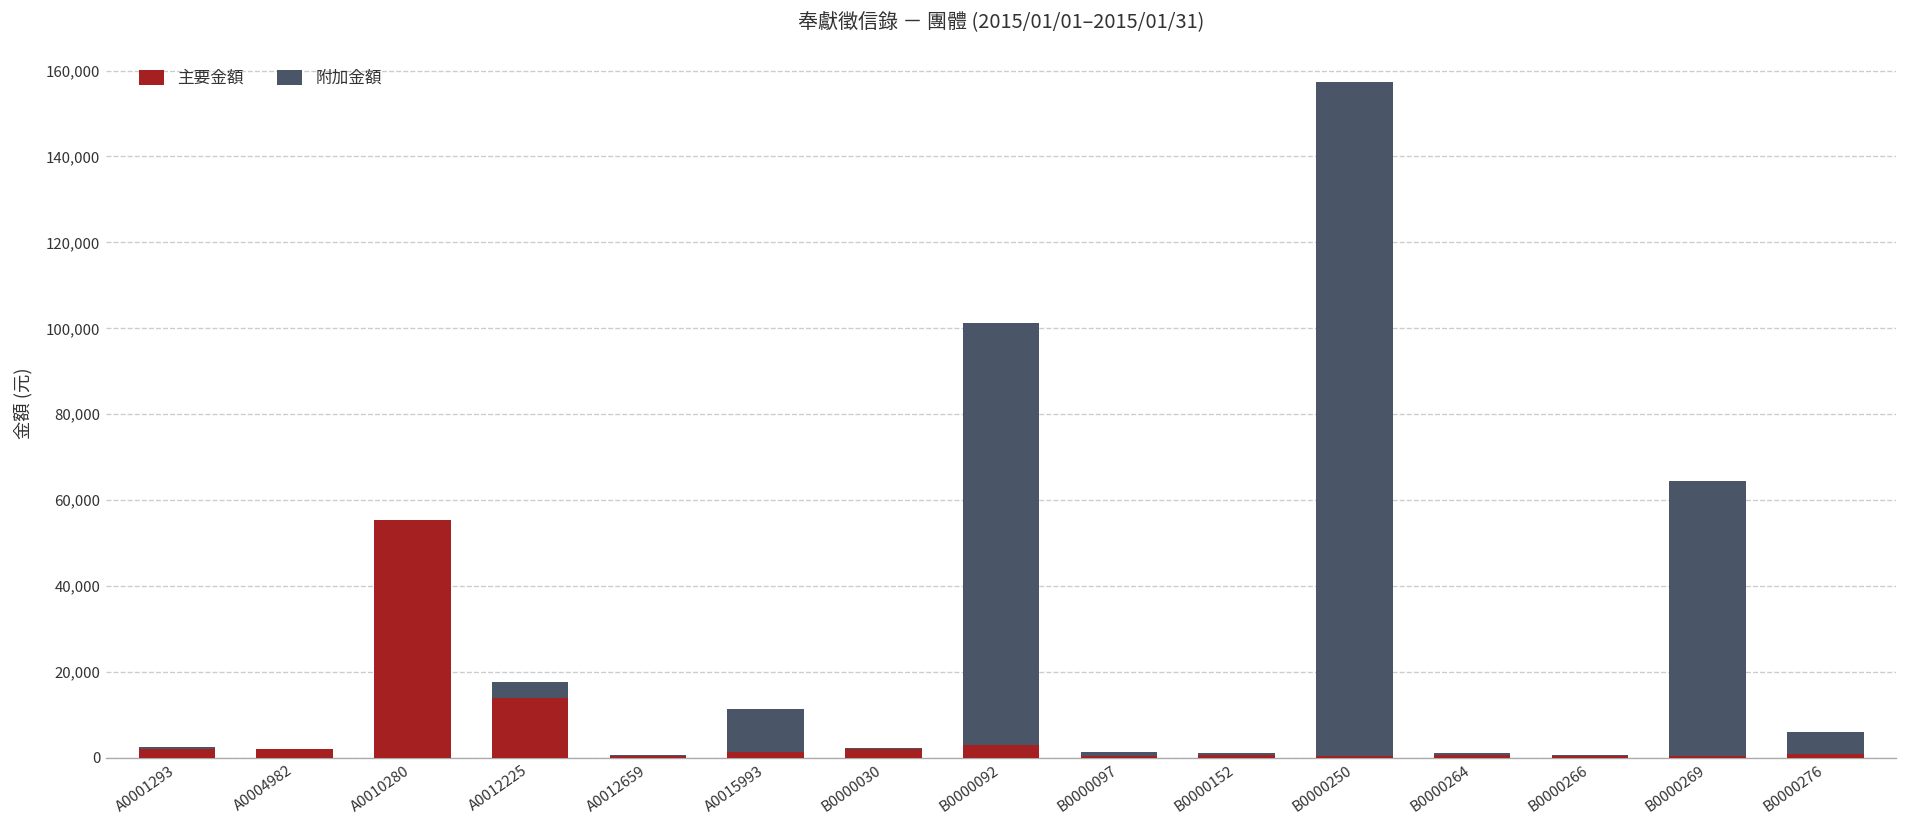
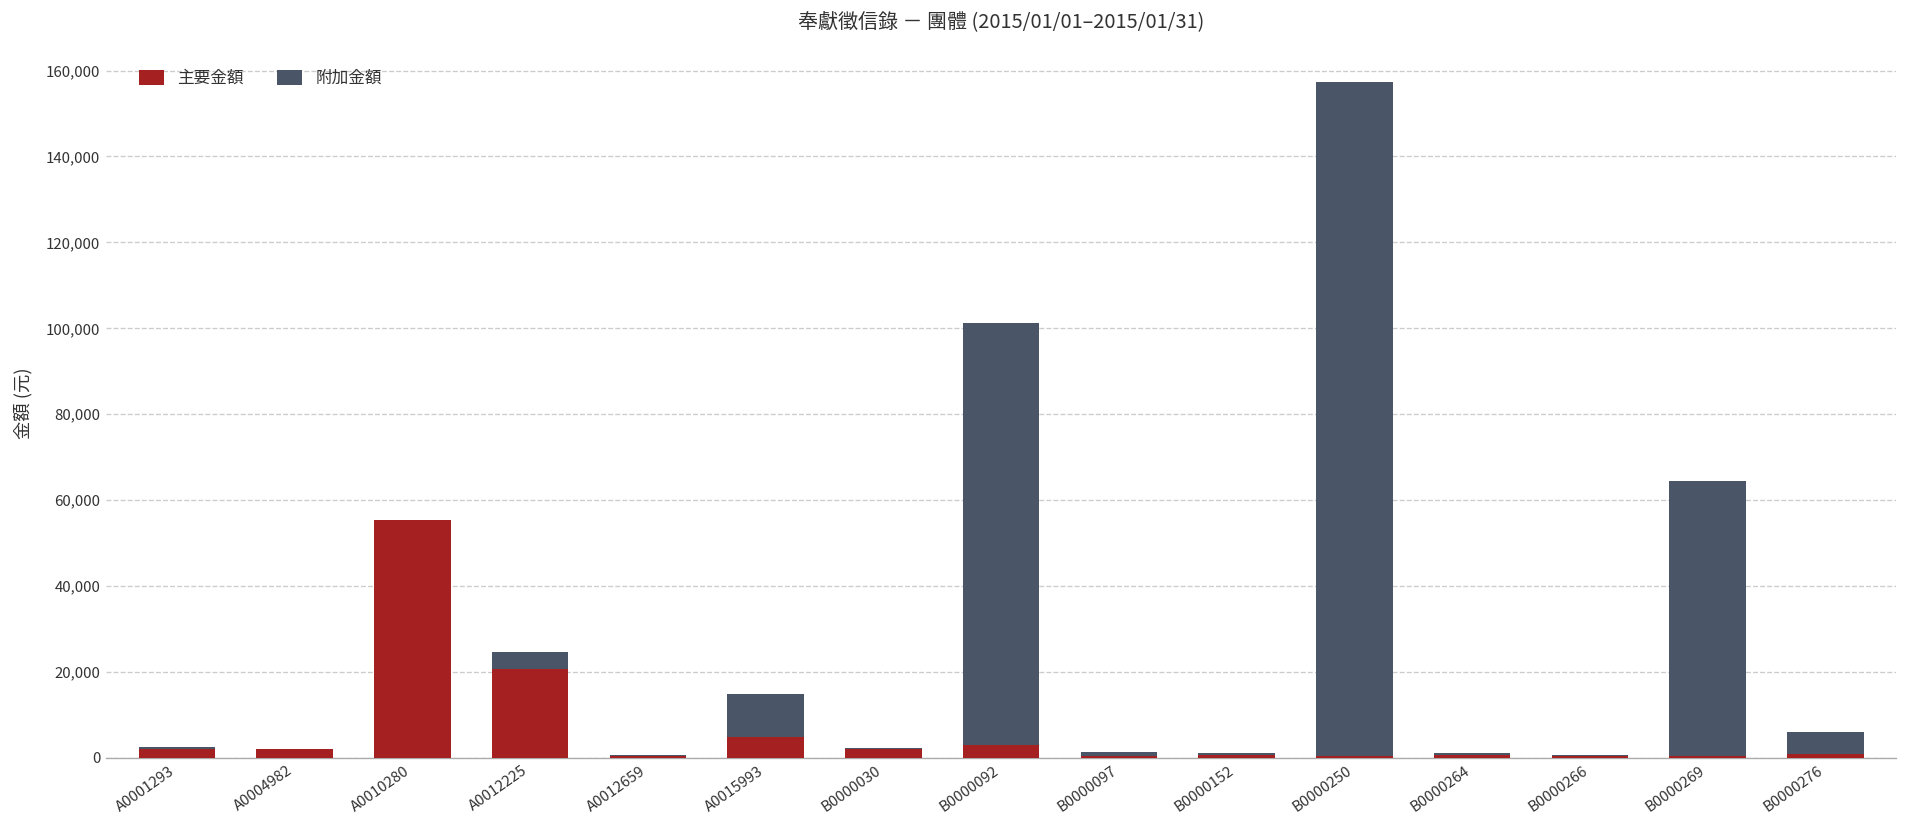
  {
    "主要金額": {
      "A0001293": "2,000",
      "A0004982": "2,000",
      "A0010280": "55,000",
-     "A0012225": "14,000",
-     "A0015993": "1,000",
+     "A0012225": "21,000",
+     "A0015993": "5,000",
      "B0000030": "2,000",
      "B0000092": "3,000",
      "B0000264": "1,000",
      "B0000276": "1,000"
    },
    "附加金額": {
      "A0012225": "4,000",
      "A0015993": "10,000",
      "B0000092": "98,000",
      "B0000097": "1,000",
      "B0000250": "157,000",
      "B0000269": "64,000",
      "B0000276": "5,000"
    }
  }
